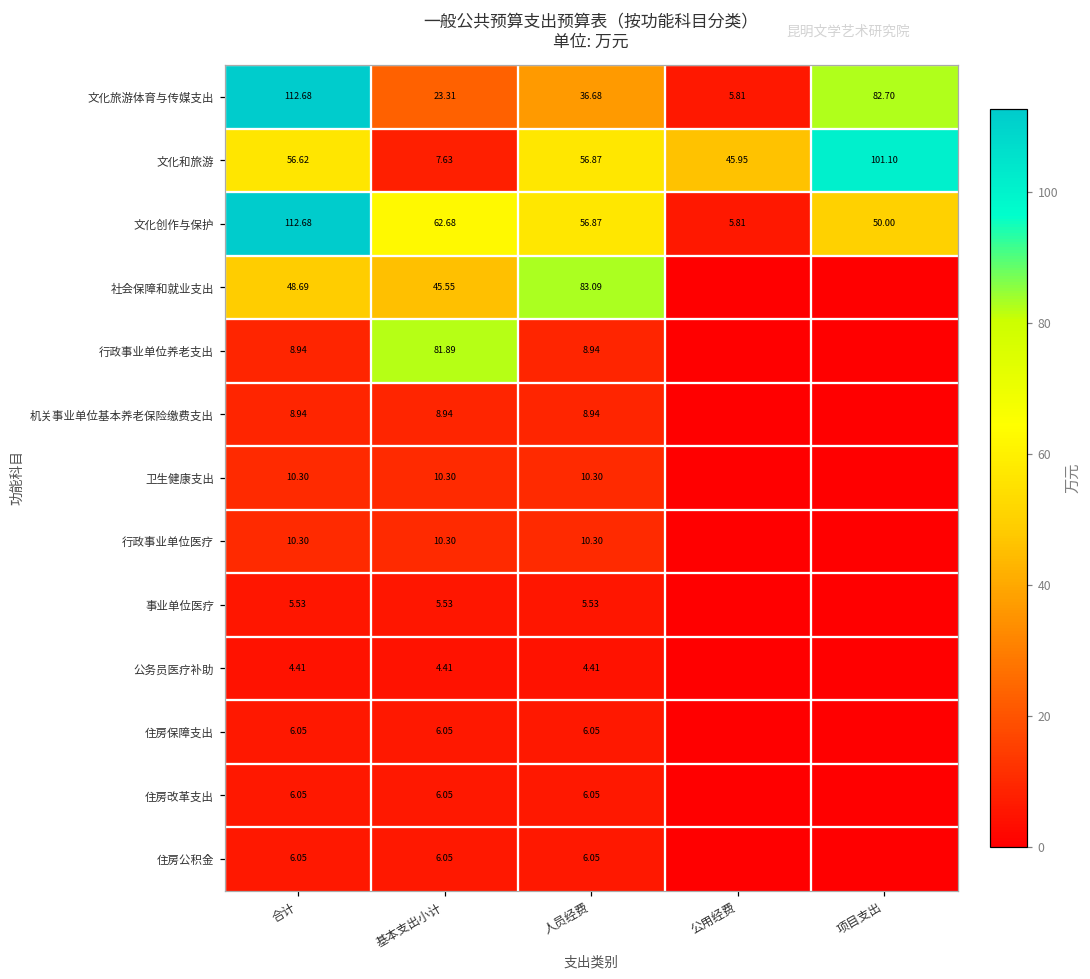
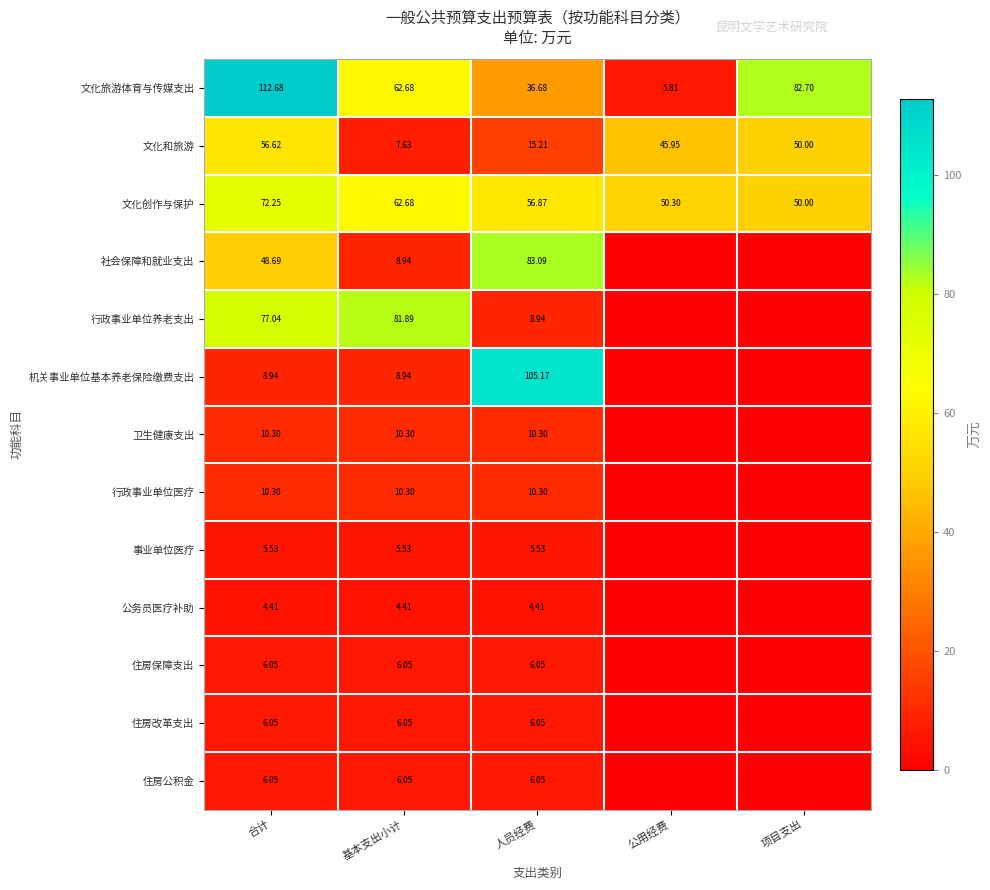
  {
    "文化旅游体育与传媒支出": {
      "合计": 112.68,
-     "基本支出小计": 23.31,
+     "基本支出小计": 62.68,
      "人员经费": 36.68,
      "公用经费": 5.81,
      "项目支出": 82.70
    },
    "文化和旅游": {
      "合计": 56.62,
      "基本支出小计": 7.63,
-     "人员经费": 56.87,
+     "人员经费": 15.21,
      "公用经费": 45.95,
-     "项目支出": 101.10
+     "项目支出": 50.00
    },
    "文化创作与保护": {
-     "合计": 112.68,
+     "合计": 72.25,
      "基本支出小计": 62.68,
      "人员经费": 56.87,
-     "公用经费": 5.81,
+     "公用经费": 50.30,
      "项目支出": 50.00
    },
    "社会保障和就业支出": {
      "合计": 48.69,
-     "基本支出小计": 45.55,
+     "基本支出小计": 8.94,
      "人员经费": 83.09
    },
    "行政事业单位养老支出": {
-     "合计": 8.94,
+     "合计": 77.04,
      "基本支出小计": 81.89,
      "人员经费": 8.94
    },
    "机关事业单位基本养老保险缴费支出": {
      "合计": 8.94,
      "基本支出小计": 8.94,
-     "人员经费": 8.94
+     "人员经费": 105.17
    },
    "卫生健康支出": {
      "合计": 10.30,
      "基本支出小计": 10.30,
      "人员经费": 10.30
    },
    "行政事业单位医疗": {
      "合计": 10.30,
      "基本支出小计": 10.30,
      "人员经费": 10.30
    },
    "事业单位医疗": {
      "合计": 5.53,
      "基本支出小计": 5.53,
      "人员经费": 5.53
    },
    "公务员医疗补助": {
      "合计": 4.41,
      "基本支出小计": 4.41,
      "人员经费": 4.41
    },
    "住房保障支出": {
      "合计": 6.05,
      "基本支出小计": 6.05,
      "人员经费": 6.05
    },
    "住房改革支出": {
      "合计": 6.05,
      "基本支出小计": 6.05,
      "人员经费": 6.05
    },
    "住房公积金": {
      "合计": 6.05,
      "基本支出小计": 6.05,
      "人员经费": 6.05
    }
  }
